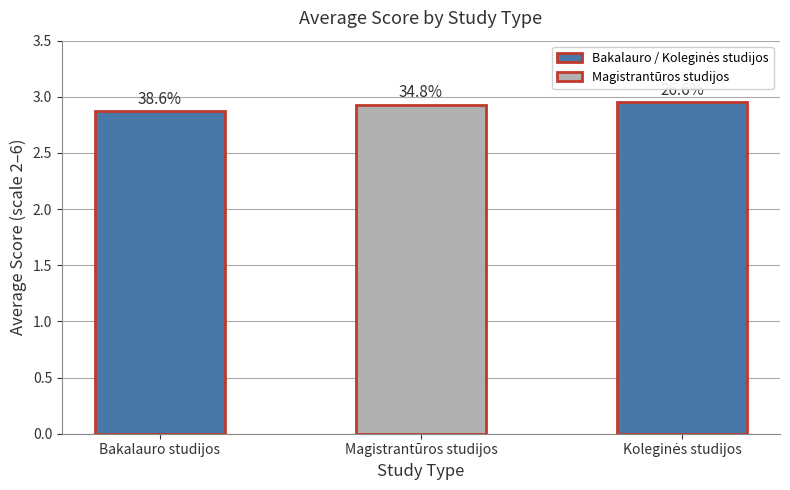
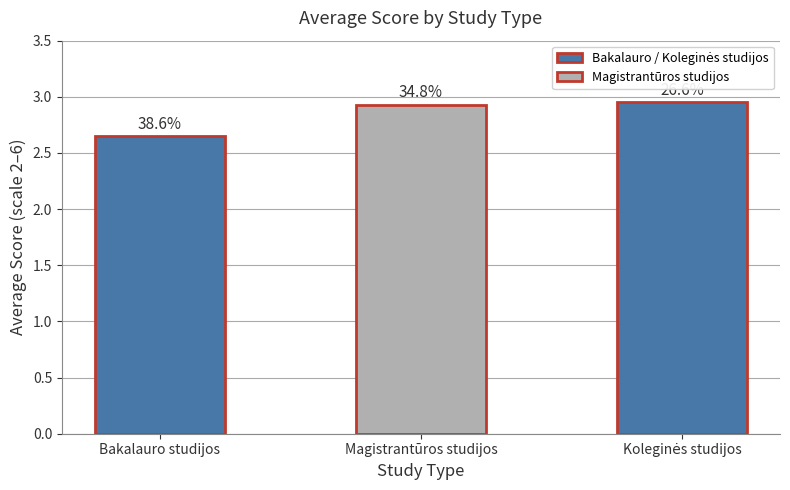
  {
-   "Bakalauro studijos": 2.87
+   "Bakalauro studijos": 2.65
  }
